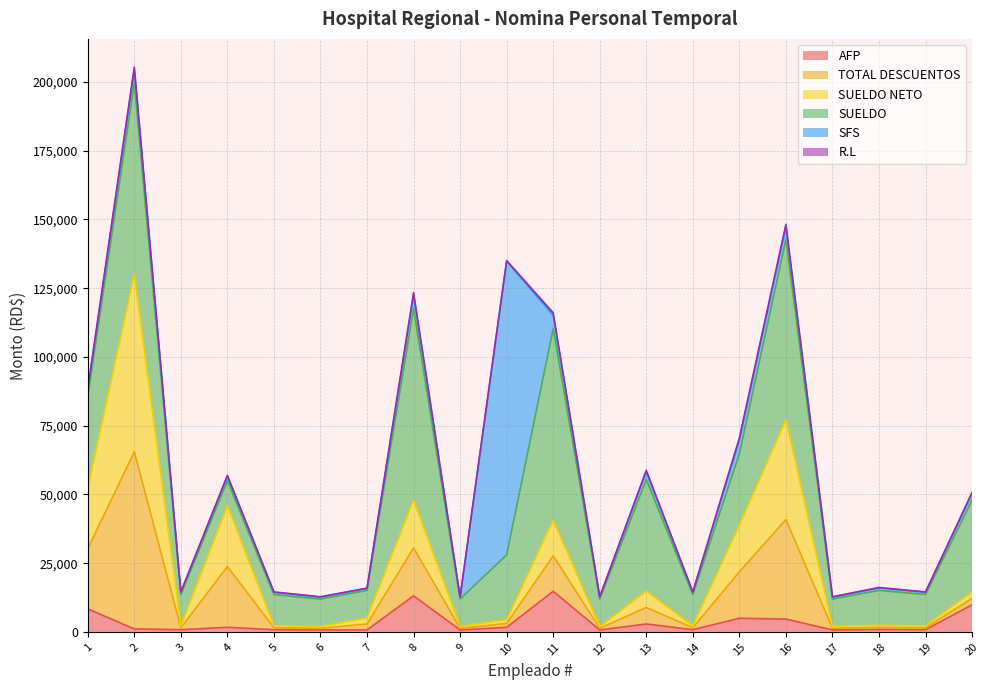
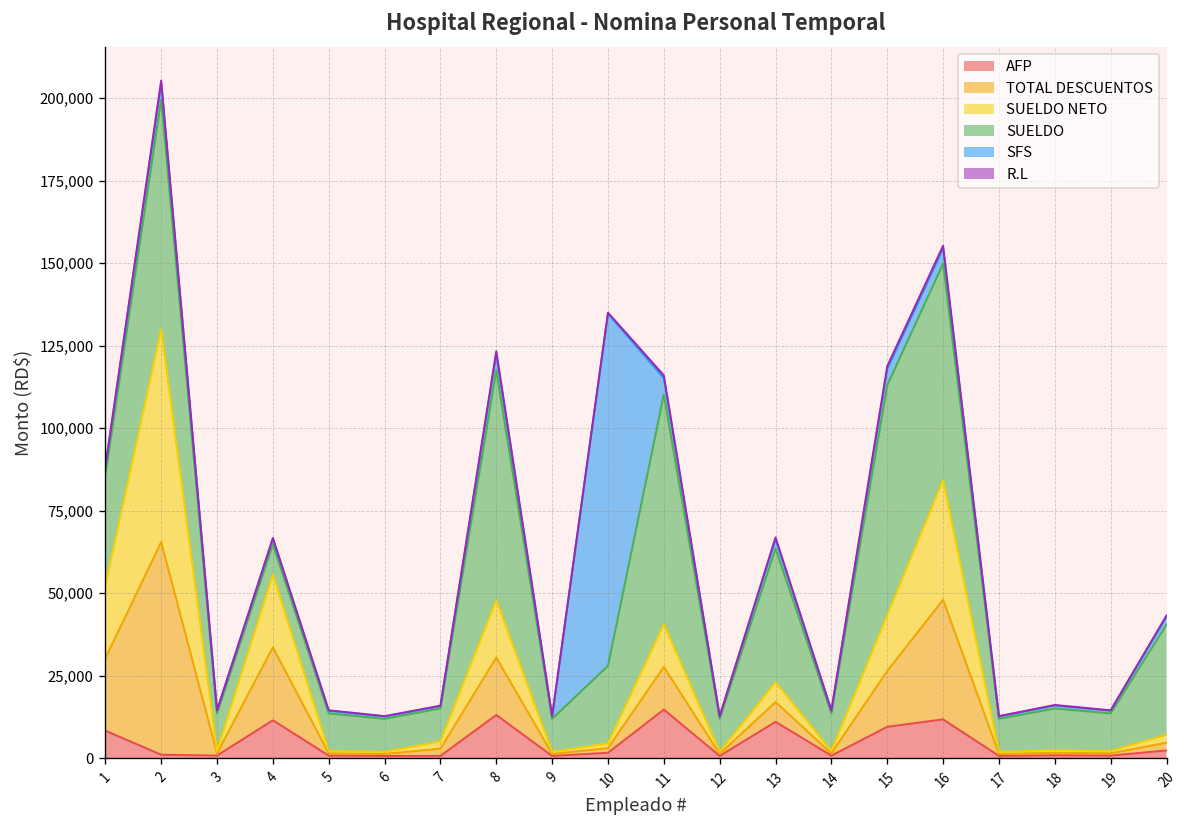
  {
    "AFP": {
      "1": "8,000",
      "2": "1,000",
-     "4": "2,000",
+     "4": "12,000",
      "7": "1,000",
      "8": "13,000",
      "10": "2,000",
      "11": "15,000",
-     "13": "3,000",
-     "15": "5,000",
-     "16": "5,000",
-     "20": "10,000"
+     "13": "11,000",
+     "15": "10,000",
+     "16": "12,000",
+     "20": "2,000"
    },
    "SUELDO": {
      "1": "33,000",
      "2": "70,000",
      "4": "9,000",
      "8": "70,000",
      "10": "24,000",
      "11": "70,000",
      "13": "41,000",
-     "15": "26,000",
+     "15": "70,000",
      "16": "66,000",
      "20": "33,000"
    }
  }
